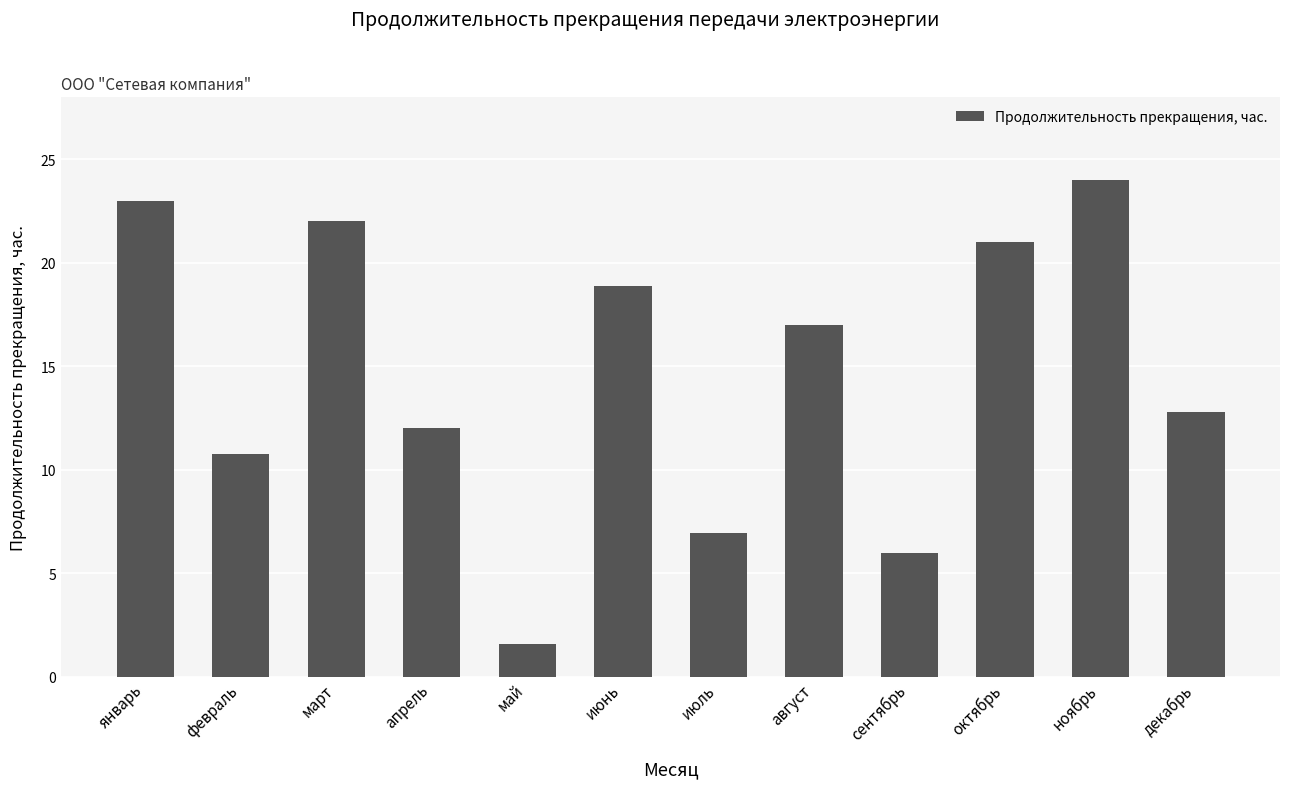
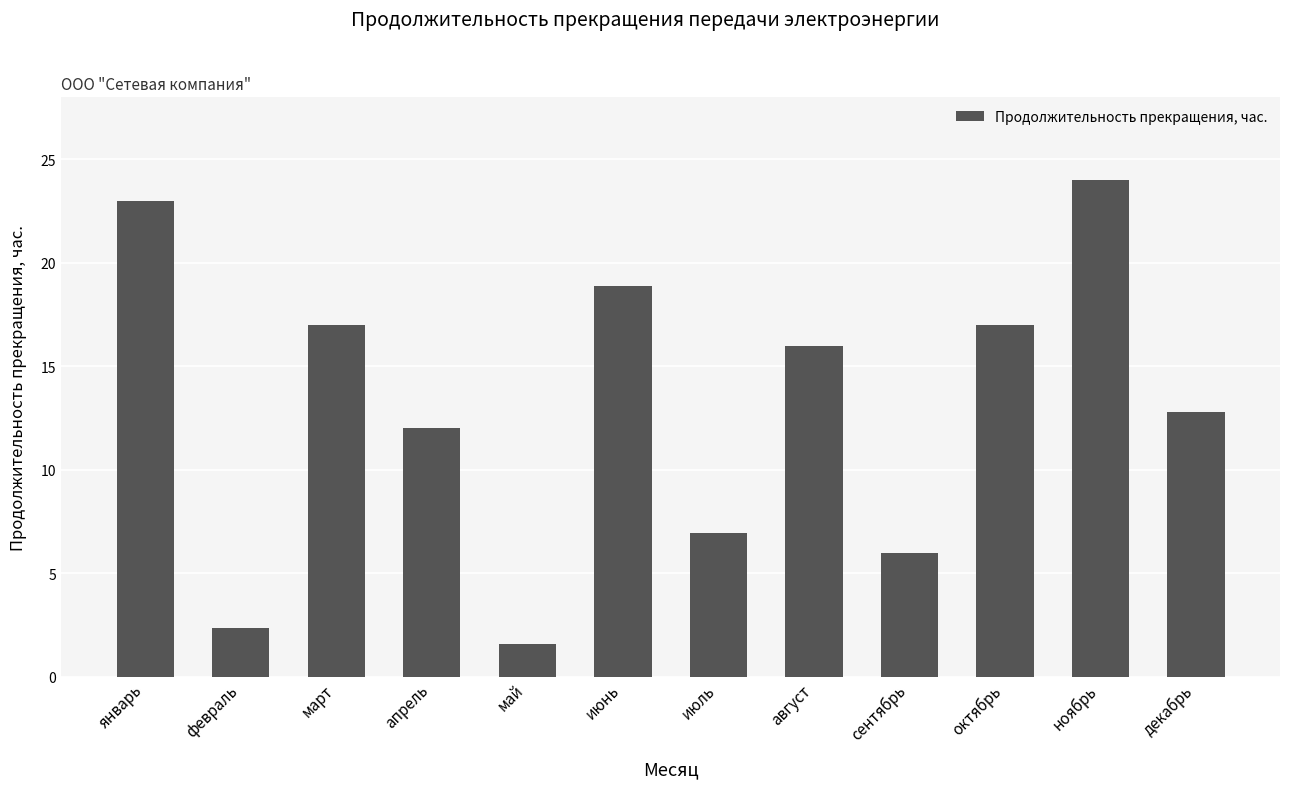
  {
    "январь": 23.0,
-   "февраль": 10.8,
-   "март": 22,
+   "февраль": 2.4,
+   "март": 17,
    "апрель": 12.0,
    "май": 1.6,
    "июнь": 18.9,
    "июль": 7.0,
-   "август": 17,
+   "август": 16,
    "сентябрь": 6.0,
-   "октябрь": 21,
+   "октябрь": 17,
    "ноябрь": 24.0,
    "декабрь": 12.8
  }
